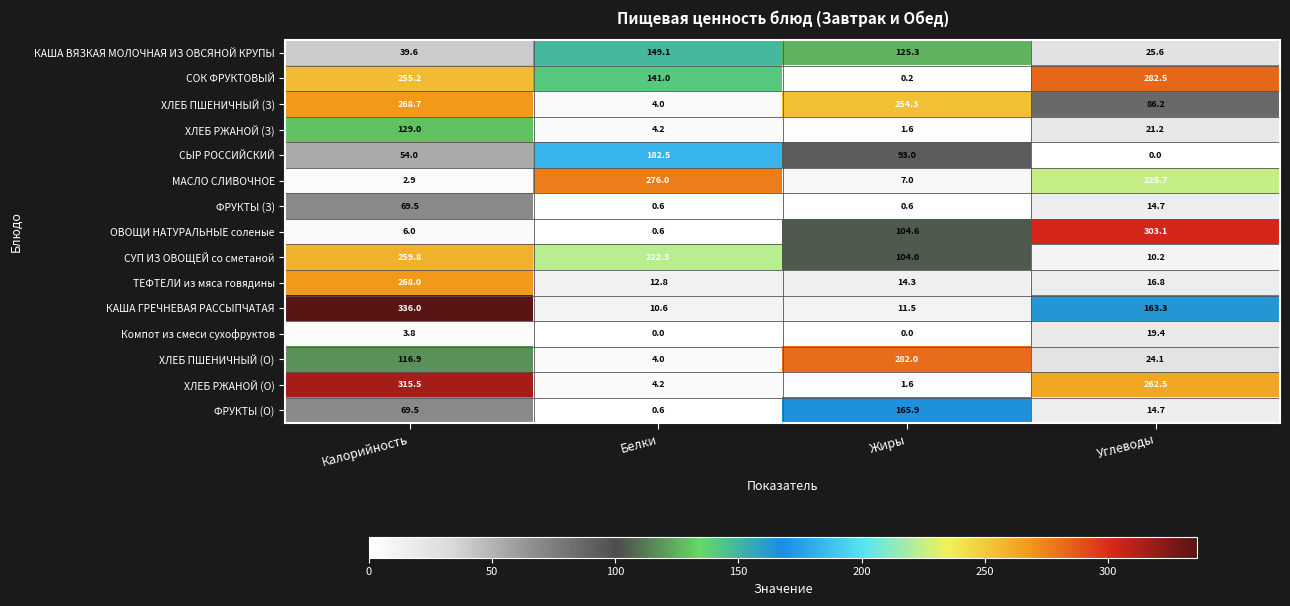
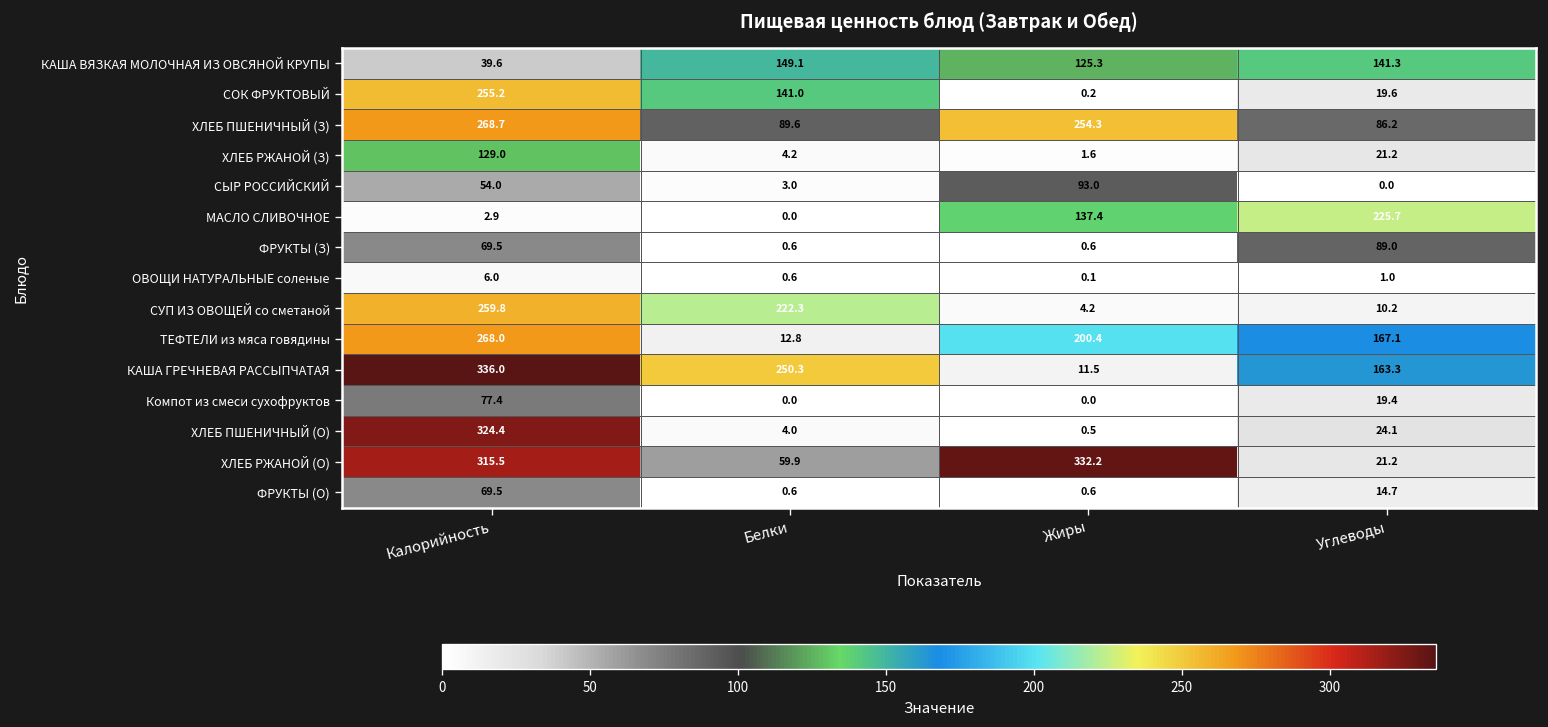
  {
    "КАША ВЯЗКАЯ МОЛОЧНАЯ ИЗ ОВСЯНОЙ КРУПЫ": {
      "Калорийность": 39.6,
      "Белки": 149.1,
      "Жиры": 125.3,
-     "Углеводы": 25.6
+     "Углеводы": 141.3
    },
    "СОК ФРУКТОВЫЙ": {
      "Калорийность": 255.2,
      "Белки": 141.0,
      "Жиры": 0.2,
-     "Углеводы": 282.5
+     "Углеводы": 19.6
    },
    "ХЛЕБ ПШЕНИЧНЫЙ (З)": {
      "Калорийность": 268.7,
-     "Белки": 4.0,
+     "Белки": 89.6,
      "Жиры": 254.3,
      "Углеводы": 86.2
    },
    "ХЛЕБ РЖАНОЙ (З)": {
      "Калорийность": 129.0,
      "Белки": 4.2,
      "Жиры": 1.6,
      "Углеводы": 21.2
    },
    "СЫР РОССИЙСКИЙ": {
      "Калорийность": 54.0,
-     "Белки": 182.5,
+     "Белки": 3.0,
      "Жиры": 93.0,
      "Углеводы": 0.0
    },
    "МАСЛО СЛИВОЧНОЕ": {
      "Калорийность": 2.9,
-     "Белки": 276.0,
-     "Жиры": 7.0,
+     "Белки": 0.0,
+     "Жиры": 137.4,
      "Углеводы": 225.7
    },
    "ФРУКТЫ (З)": {
      "Калорийность": 69.5,
      "Белки": 0.6,
      "Жиры": 0.6,
-     "Углеводы": 14.7
+     "Углеводы": 89.0
    },
    "ОВОЩИ НАТУРАЛЬНЫЕ соленые": {
      "Калорийность": 6.0,
      "Белки": 0.6,
-     "Жиры": 104.6,
-     "Углеводы": 303.1
+     "Жиры": 0.1,
+     "Углеводы": 1.0
    },
    "СУП ИЗ ОВОЩЕЙ со сметаной": {
      "Калорийность": 259.8,
      "Белки": 222.3,
-     "Жиры": 104.0,
+     "Жиры": 4.2,
      "Углеводы": 10.2
    },
    "ТЕФТЕЛИ из мяса говядины": {
      "Калорийность": 268.0,
      "Белки": 12.8,
-     "Жиры": 14.3,
-     "Углеводы": 16.8
+     "Жиры": 200.4,
+     "Углеводы": 167.1
    },
    "КАША ГРЕЧНЕВАЯ РАССЫПЧАТАЯ": {
      "Калорийность": 336.0,
-     "Белки": 10.6,
+     "Белки": 250.3,
      "Жиры": 11.5,
      "Углеводы": 163.3
    },
    "Компот из смеси сухофруктов": {
-     "Калорийность": 3.8,
+     "Калорийность": 77.4,
      "Белки": 0.0,
      "Жиры": 0.0,
      "Углеводы": 19.4
    },
    "ХЛЕБ ПШЕНИЧНЫЙ (О)": {
-     "Калорийность": 116.9,
+     "Калорийность": 324.4,
      "Белки": 4.0,
-     "Жиры": 282.0,
+     "Жиры": 0.5,
      "Углеводы": 24.1
    },
    "ХЛЕБ РЖАНОЙ (О)": {
      "Калорийность": 315.5,
-     "Белки": 4.2,
-     "Жиры": 1.6,
-     "Углеводы": 262.5
+     "Белки": 59.9,
+     "Жиры": 332.2,
+     "Углеводы": 21.2
    },
    "ФРУКТЫ (О)": {
      "Калорийность": 69.5,
      "Белки": 0.6,
-     "Жиры": 165.9,
+     "Жиры": 0.6,
      "Углеводы": 14.7
    }
  }
